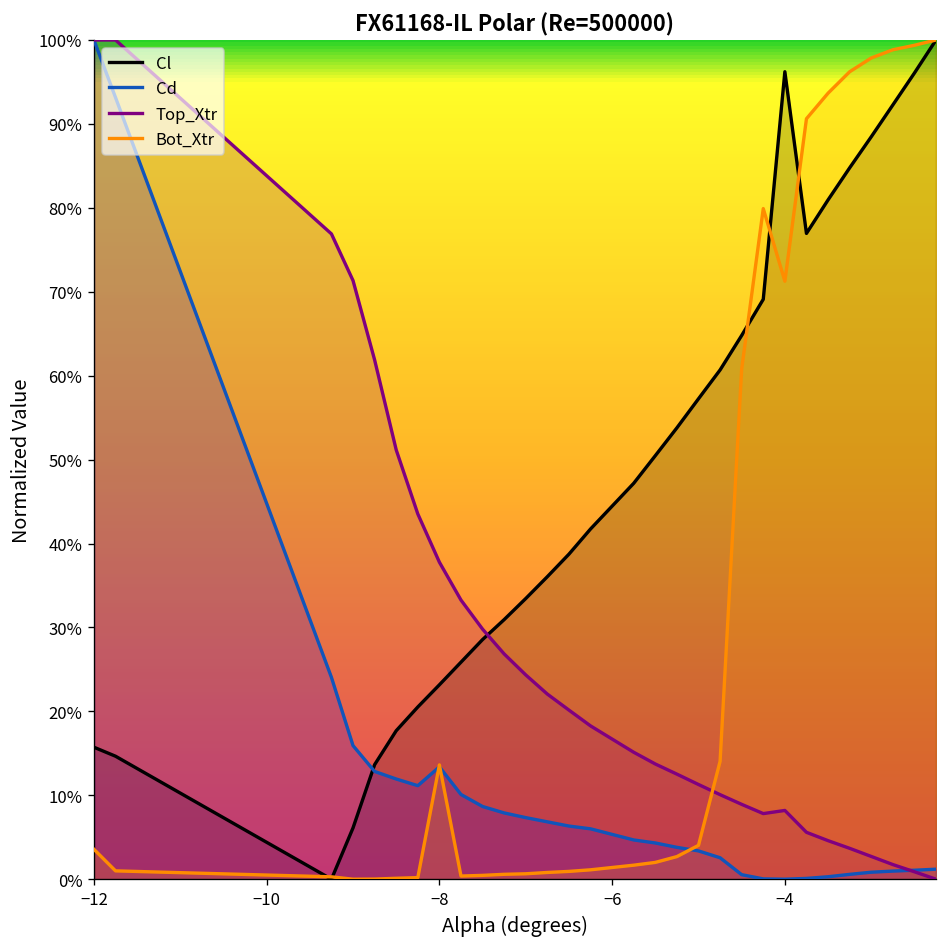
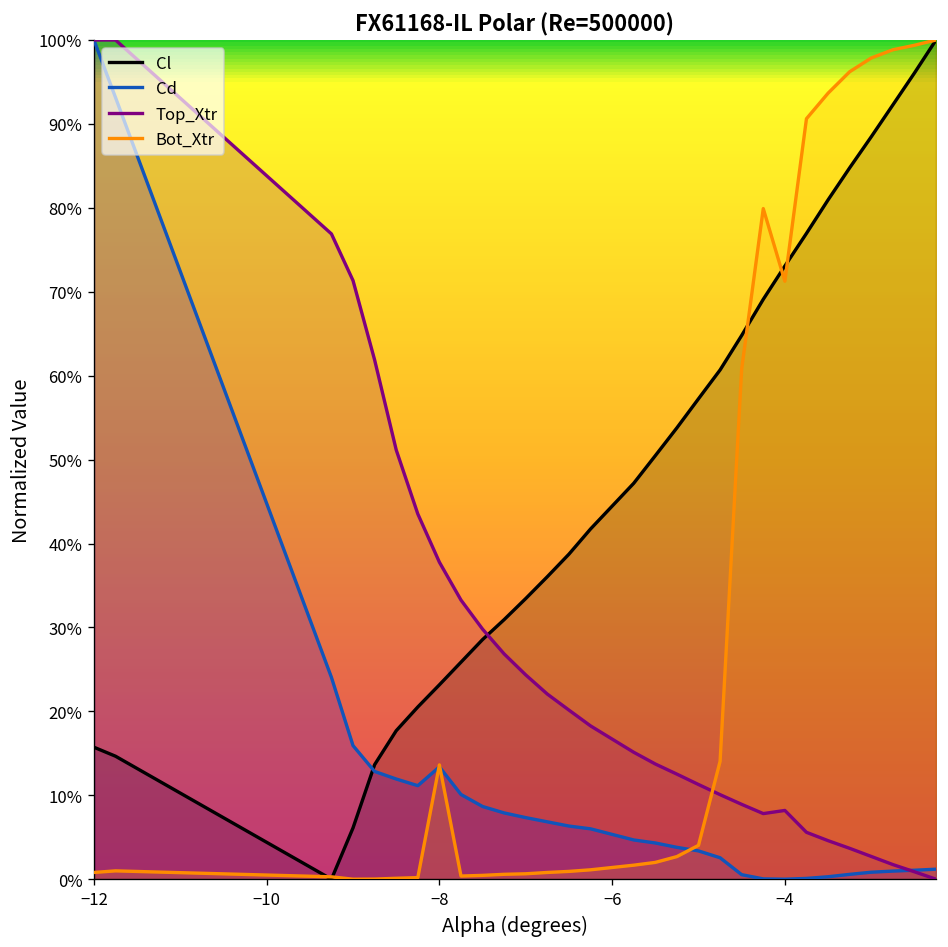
  {
    "Cl": {
      "−12": "16%",
      "−8": "23%",
-     "−4": "96%"
+     "−4": "73%"
    },
    "Cd": {
      "−4": "0%"
    },
    "Top_Xtr": {
      "−8": "38%",
      "−4": "8%"
    },
    "Bot_Xtr": {
-     "−12": "4%",
+     "−12": "1%",
      "−4": "71%"
    }
  }
